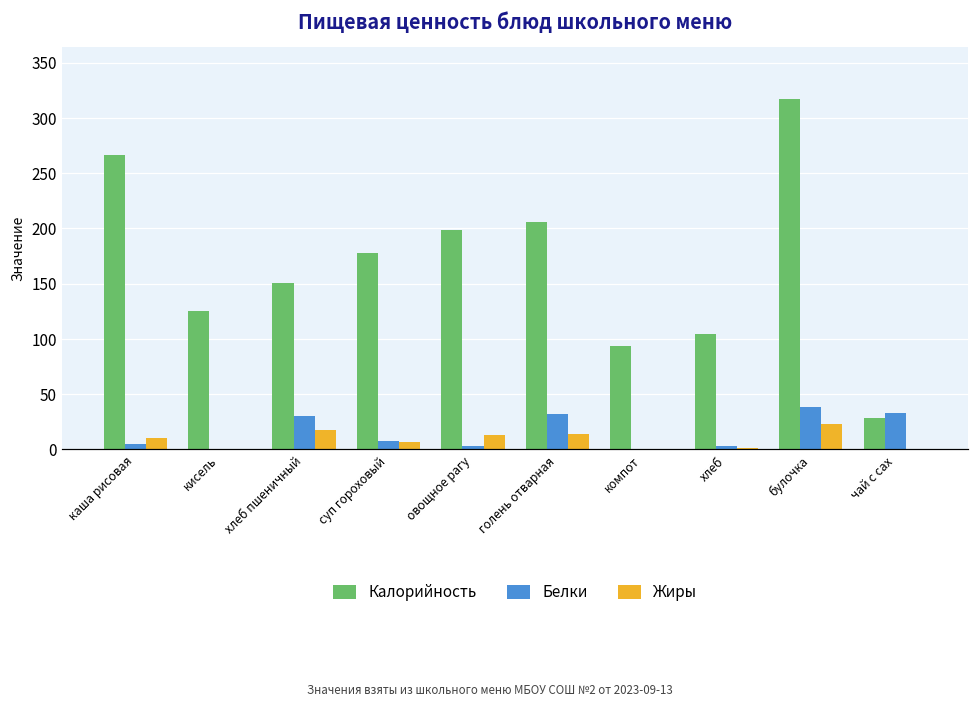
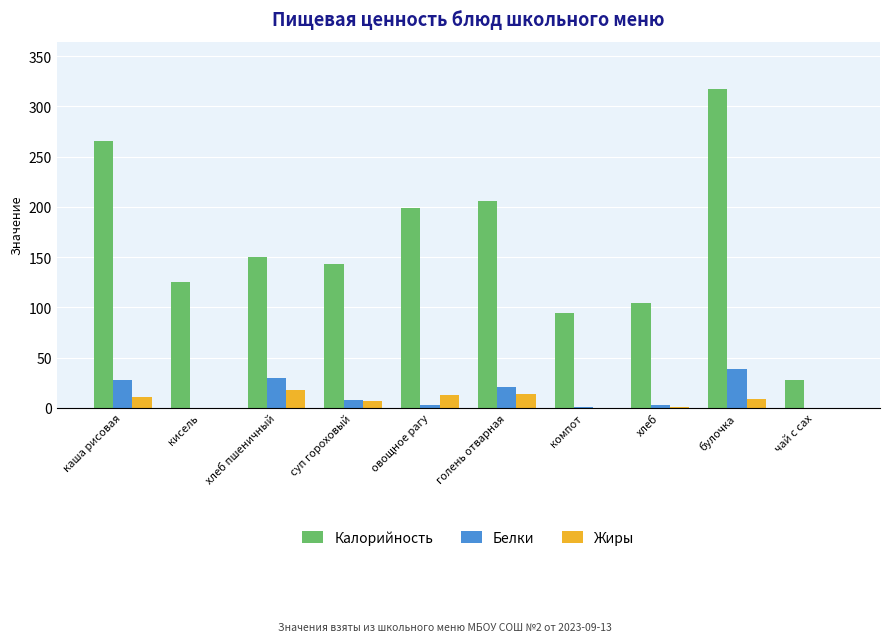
  {
    "Калорийность": {
      "каша рисовая": 266,
      "кисель": 125,
      "хлеб пшеничный": 150,
-     "суп гороховый": 178,
+     "суп гороховый": 143,
      "овощное рагу": 199,
      "голень отварная": 206,
      "компот": 94,
      "хлеб": 105,
      "булочка": 317,
      "чай с сах": 28
    },
    "Белки": {
-     "каша рисовая": 5,
+     "каша рисовая": 28,
      "кисель": 0,
      "хлеб пшеничный": 30,
      "суп гороховый": 7,
      "овощное рагу": 3,
-     "голень отварная": 32,
+     "голень отварная": 21,
      "хлеб": 3,
      "булочка": 38,
-     "чай с сах": 33
+     "чай с сах": 0
    },
    "Жиры": {
      "каша рисовая": 11,
      "кисель": 0,
      "хлеб пшеничный": 18,
      "суп гороховый": 7,
      "овощное рагу": 13,
      "голень отварная": 14,
      "компот": 0,
-     "булочка": 23,
+     "булочка": 8,
      "чай с сах": 0
    }
  }
